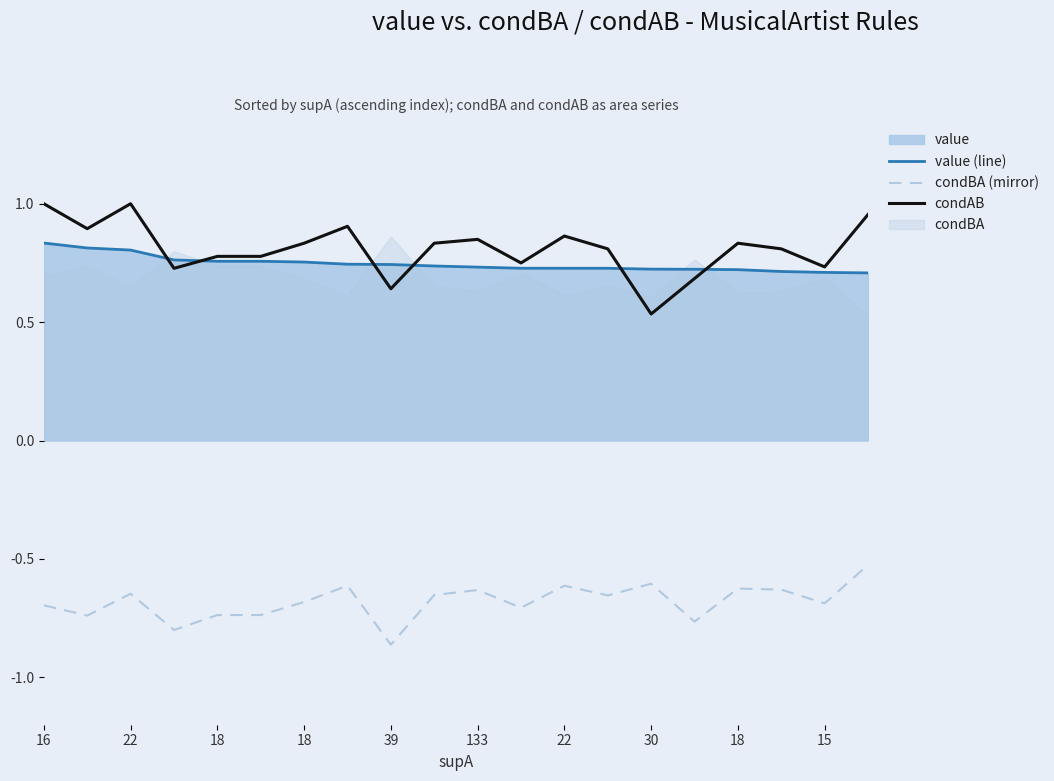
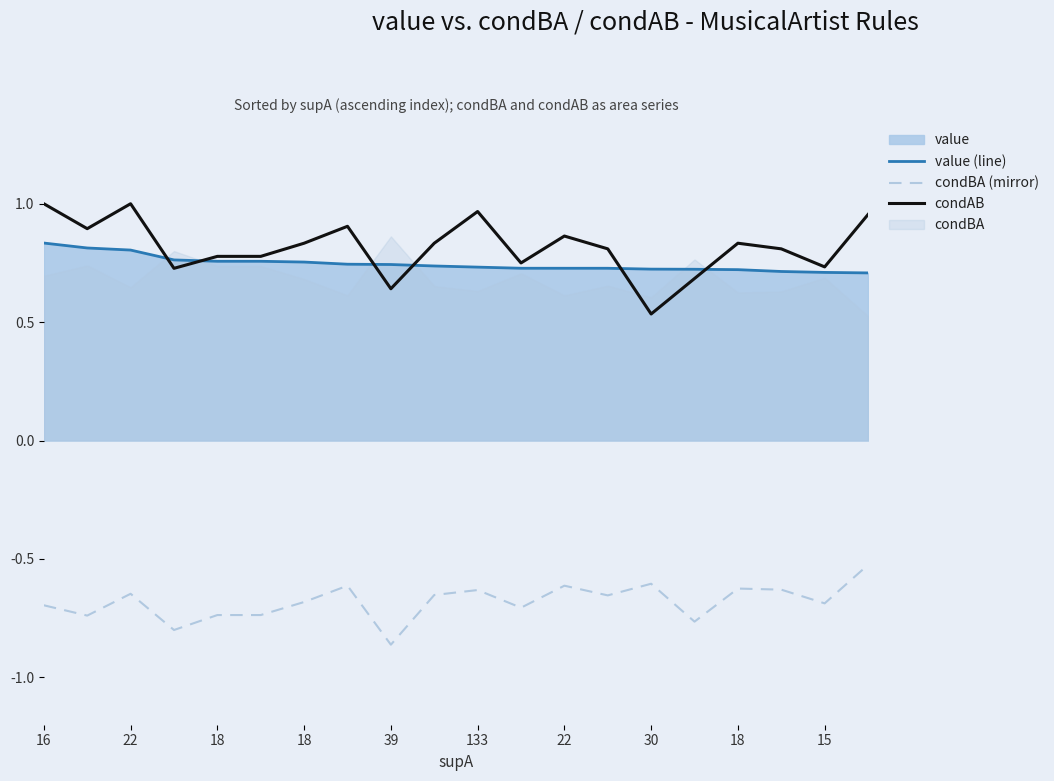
  {
    "condAB": {
      "16": 1.00,
      "39": 0.64,
-     "133": 0.85,
+     "133": 0.97,
      "30": 0.53
    }
  }
